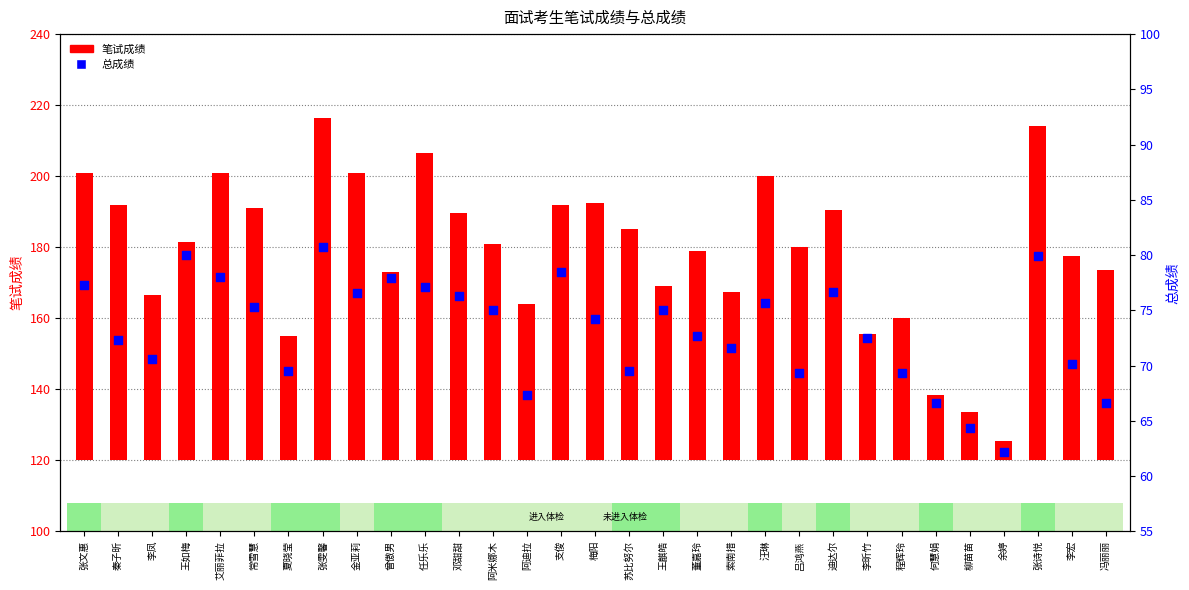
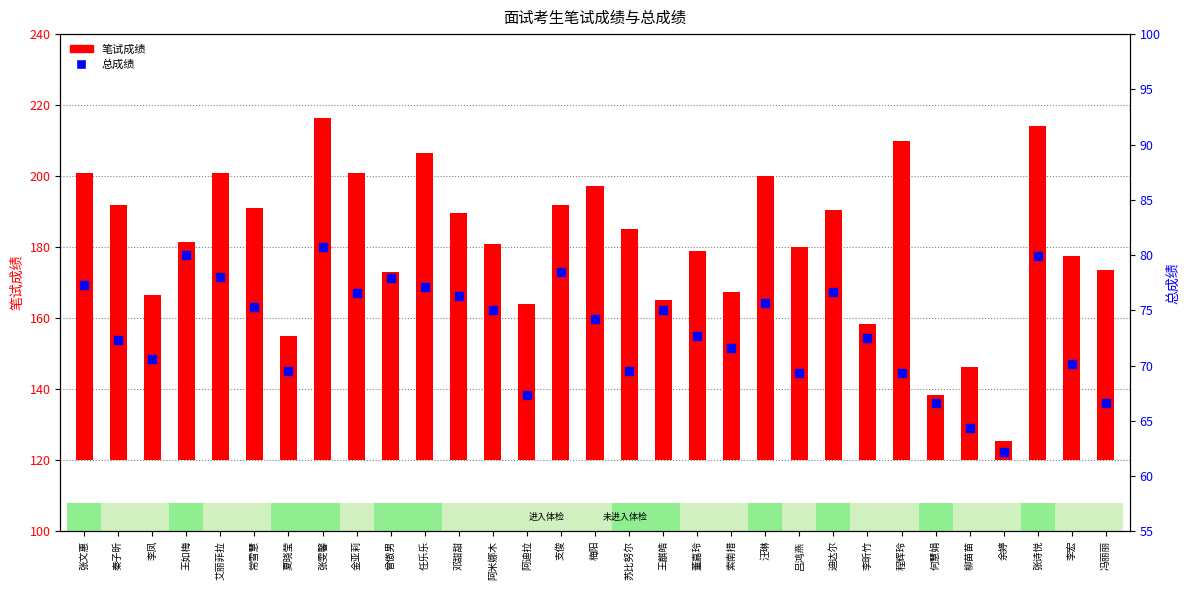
  {
    "笔试成绩": {
      "张文惠": 201,
      "秦子昕": 192,
      "李凤": 167,
      "王如梅": 182,
      "艾丽菲拉": 201,
      "常雪慧": 191,
      "夏晓莹": 155,
      "张雯馨": 217,
      "金亚莉": 201,
      "曾傲男": 173,
      "任乐乐": 207,
      "邓甜甜": 190,
      "阿米娜木": 181,
      "阿迪拉": 164,
      "支俊": 192,
-     "梅阳": 193,
+     "梅阳": 197,
      "苏比努尔": 185,
-     "王麒皓": 169,
+     "王麒皓": 165,
      "董嘉玲": 179,
      "索南措": 168,
      "汪琳": 200,
      "吕鸿燕": 180,
      "迪达尔": 191,
-     "李昕竹": 156,
-     "程辉玲": 160,
+     "李昕竹": 158,
+     "程辉玲": 210,
      "何慧娟": 139,
-     "柳苗苗": 134,
+     "柳苗苗": 146,
      "余婷": 126,
      "张诗悦": 214,
      "李宏": 178,
      "冯丽丽": 174
    }
  }
